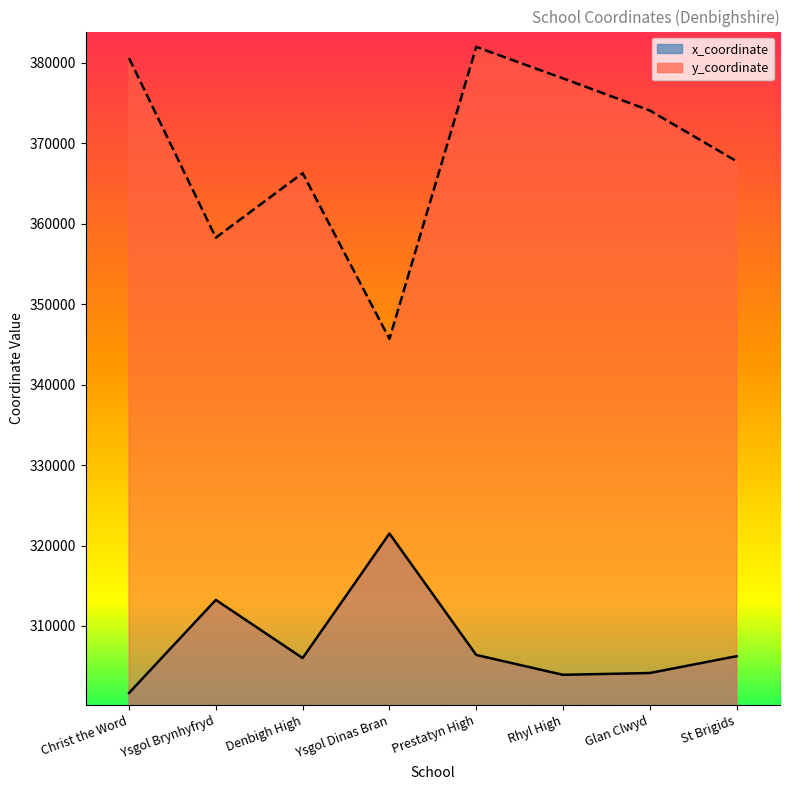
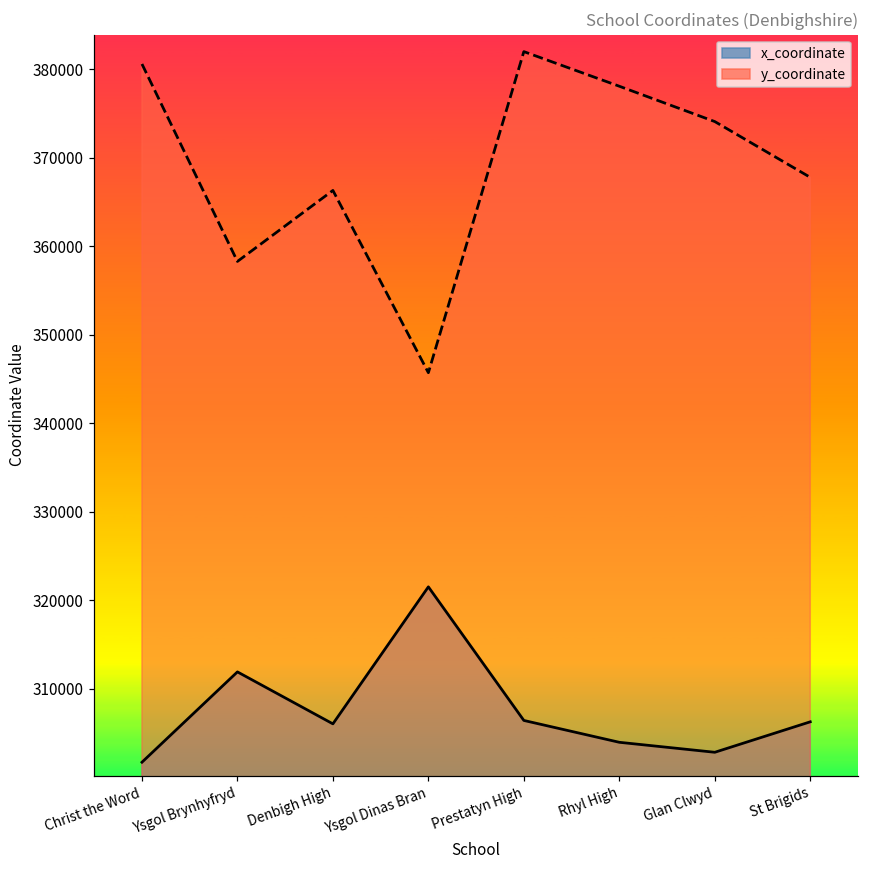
  {
    "x_coordinate": {
      "Christ the Word": 302000,
-     "Ysgol Brynhyfryd": 313000,
+     "Ysgol Brynhyfryd": 312000,
      "Denbigh High": 306000,
      "Ysgol Dinas Bran": 321000,
      "Prestatyn High": 306000,
      "Rhyl High": 304000,
-     "Glan Clwyd": 304000,
+     "Glan Clwyd": 303000,
      "St Brigids": 306000
    },
    "y_coordinate": {
      "Christ the Word": 381000,
      "Ysgol Brynhyfryd": 358000,
      "Denbigh High": 366000,
      "Ysgol Dinas Bran": 346000,
      "Prestatyn High": 382000,
      "Rhyl High": 378000,
      "Glan Clwyd": 374000,
      "St Brigids": 368000
    }
  }
